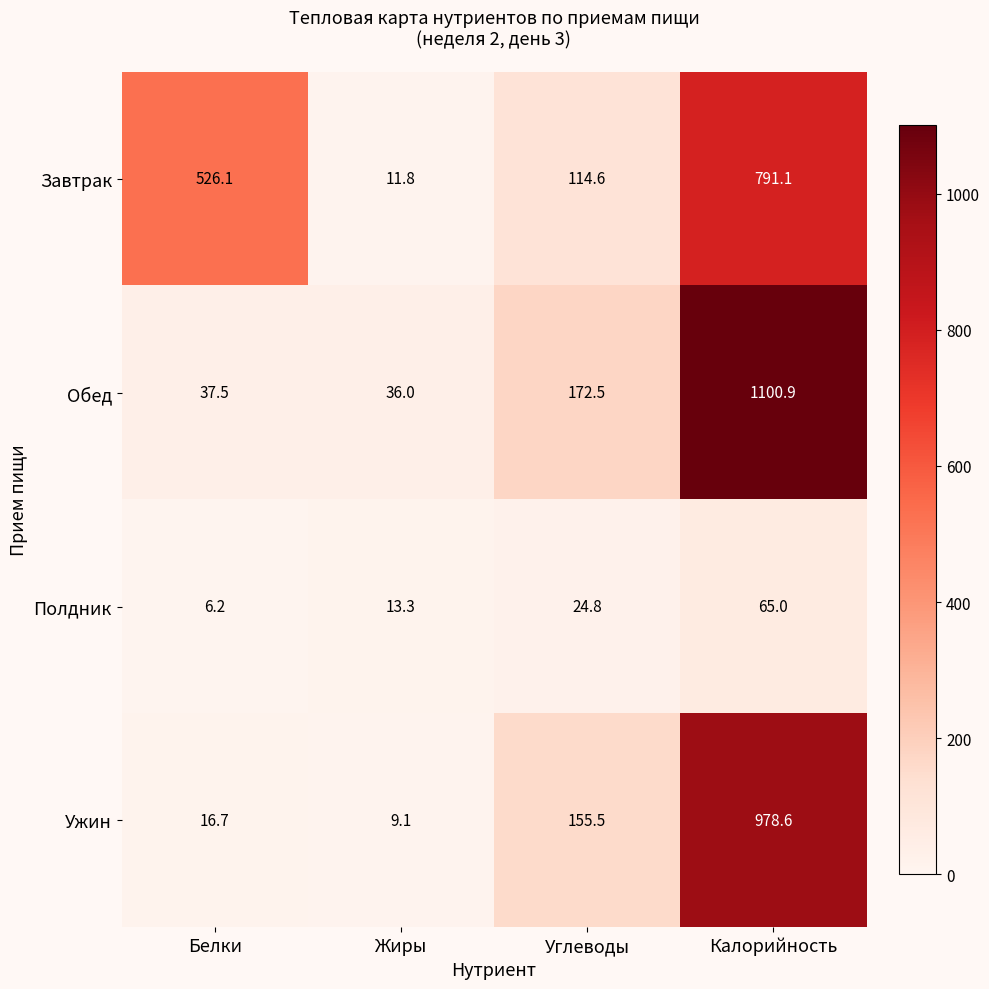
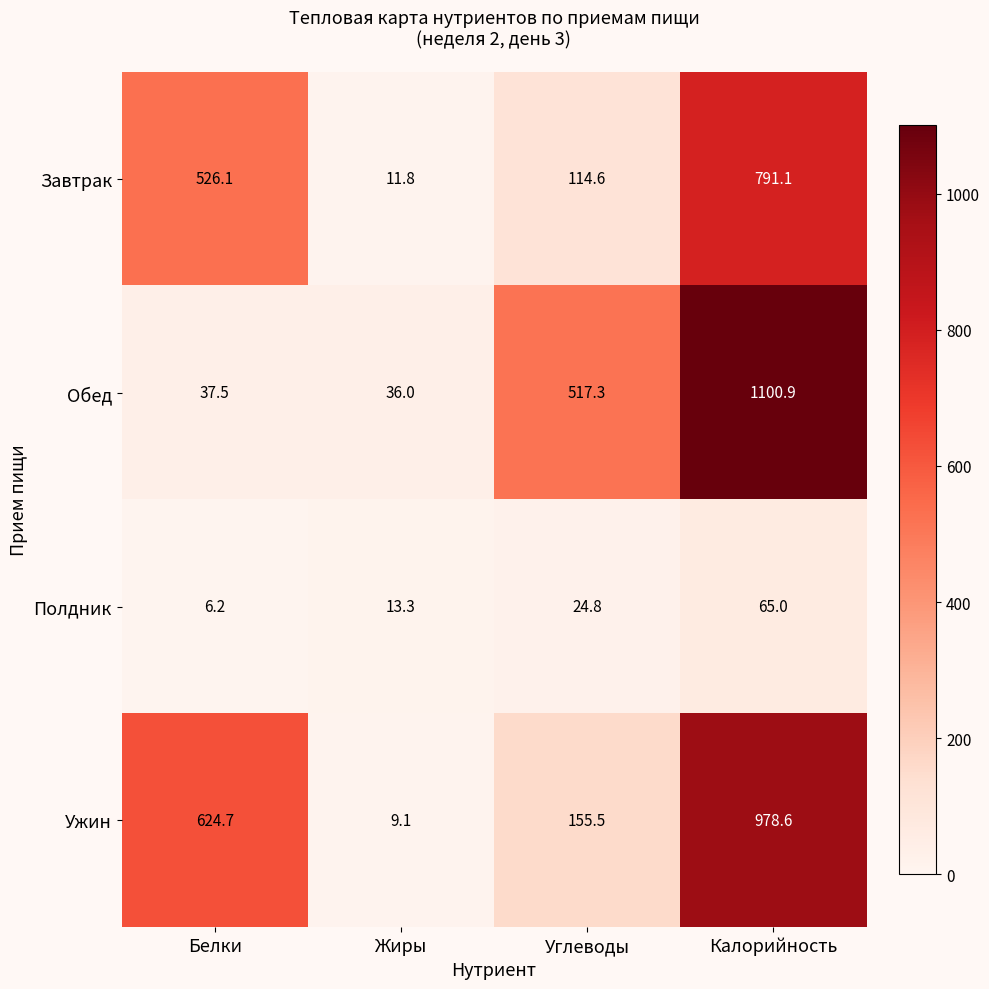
  {
    "Завтрак": {
      "Белки": 526.1,
      "Жиры": 11.8,
      "Углеводы": 114.6,
      "Калорийность": 791.1
    },
    "Обед": {
      "Белки": 37.5,
      "Жиры": 36.0,
-     "Углеводы": 172.5,
+     "Углеводы": 517.3,
      "Калорийность": 1100.9
    },
    "Полдник": {
      "Белки": 6.2,
      "Жиры": 13.3,
      "Углеводы": 24.8,
      "Калорийность": 65.0
    },
    "Ужин": {
-     "Белки": 16.7,
+     "Белки": 624.7,
      "Жиры": 9.1,
      "Углеводы": 155.5,
      "Калорийность": 978.6
    }
  }
